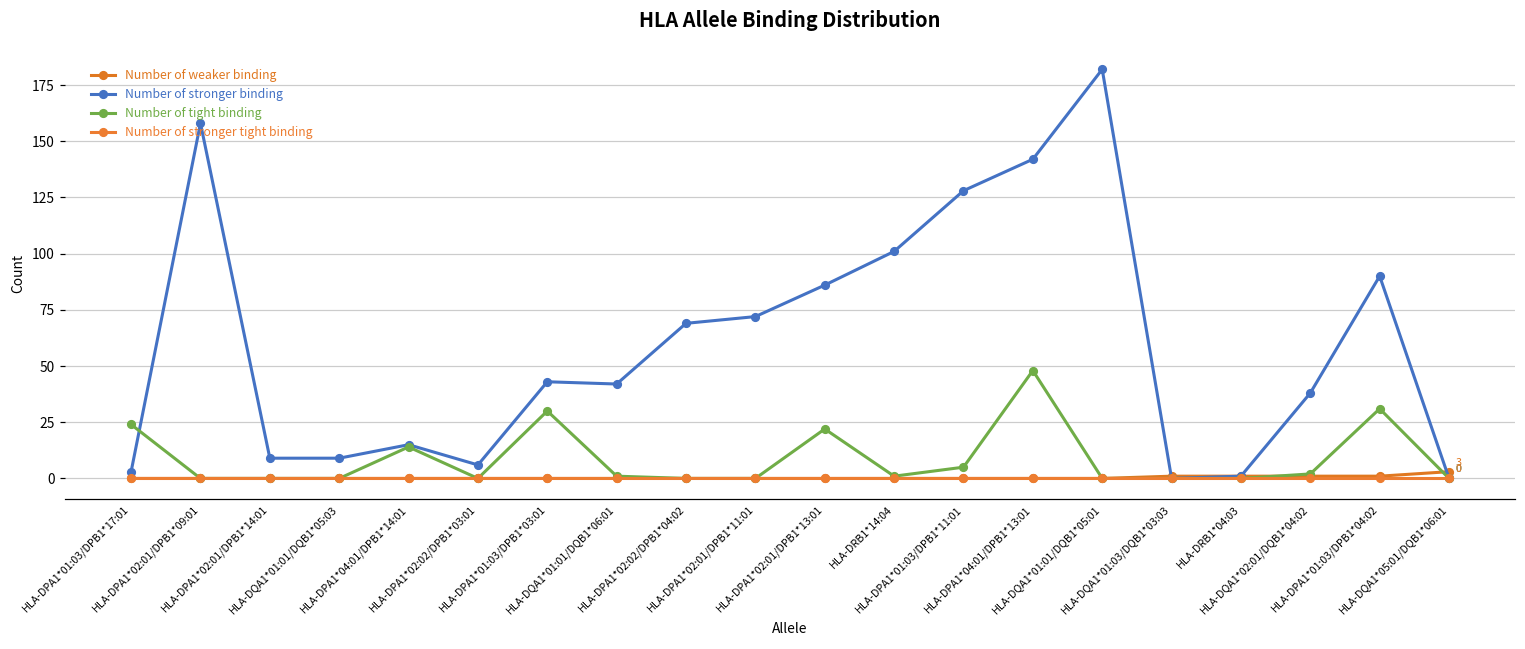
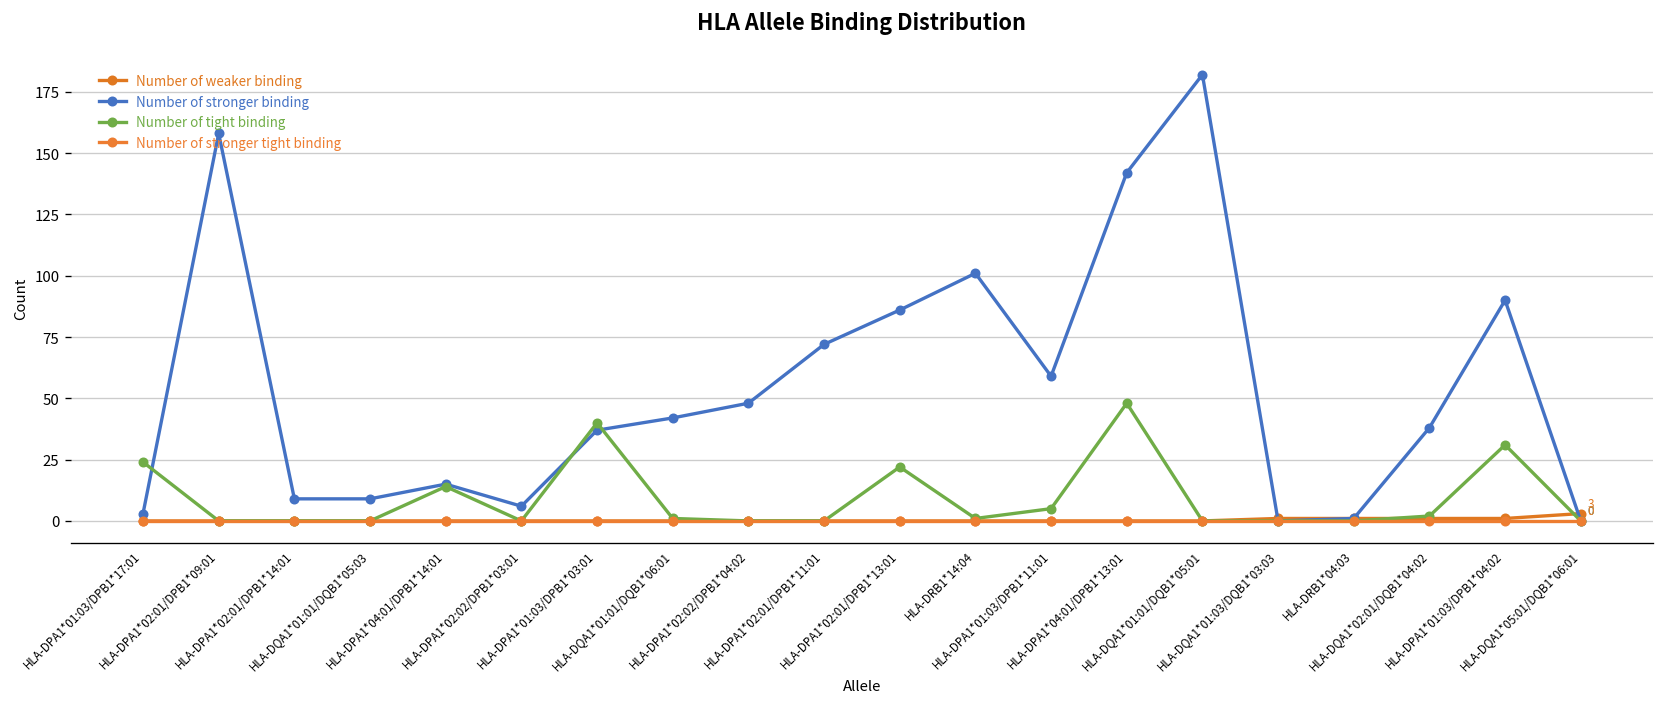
  {
    "Number of stronger binding": {
      "HLA-DPA1*01:03/DPB1*17:01": 3,
      "HLA-DPA1*02:01/DPB1*09:01": 158,
      "HLA-DPA1*02:01/DPB1*14:01": 9,
      "HLA-DQA1*01:01/DQB1*05:03": 9,
      "HLA-DPA1*02:02/DPB1*03:01": 6,
-     "HLA-DPA1*01:03/DPB1*03:01": 43,
+     "HLA-DPA1*01:03/DPB1*03:01": 37,
      "HLA-DQA1*01:01/DQB1*06:01": 42,
-     "HLA-DPA1*02:02/DPB1*04:02": 69,
+     "HLA-DPA1*02:02/DPB1*04:02": 48,
      "HLA-DPA1*02:01/DPB1*11:01": 72,
      "HLA-DPA1*02:01/DPB1*13:01": 86,
      "HLA-DRB1*14:04": 101,
-     "HLA-DPA1*01:03/DPB1*11:01": 128,
+     "HLA-DPA1*01:03/DPB1*11:01": 59,
      "HLA-DPA1*04:01/DPB1*13:01": 142,
      "HLA-DQA1*01:01/DQB1*05:01": 182,
      "HLA-DQA1*02:01/DQB1*04:02": 38,
      "HLA-DPA1*01:03/DPB1*04:02": 90
    },
    "Number of tight binding": {
      "HLA-DPA1*01:03/DPB1*17:01": 24,
-     "HLA-DPA1*01:03/DPB1*03:01": 30,
+     "HLA-DPA1*01:03/DPB1*03:01": 40,
      "HLA-DPA1*02:01/DPB1*13:01": 22,
      "HLA-DPA1*01:03/DPB1*11:01": 5,
      "HLA-DPA1*04:01/DPB1*13:01": 48,
      "HLA-DPA1*01:03/DPB1*04:02": 31
    }
  }
